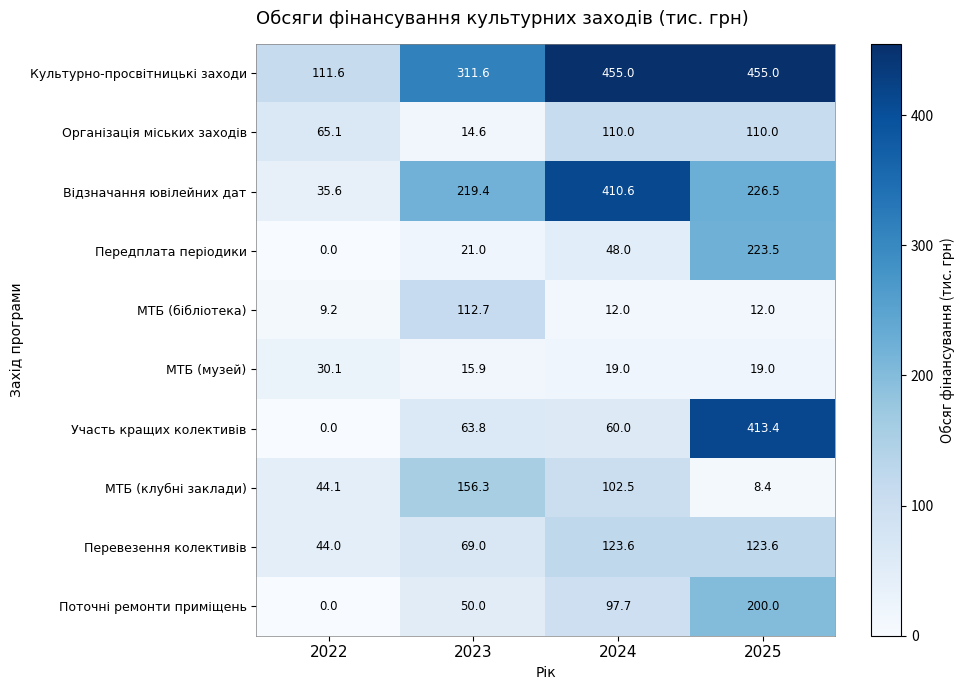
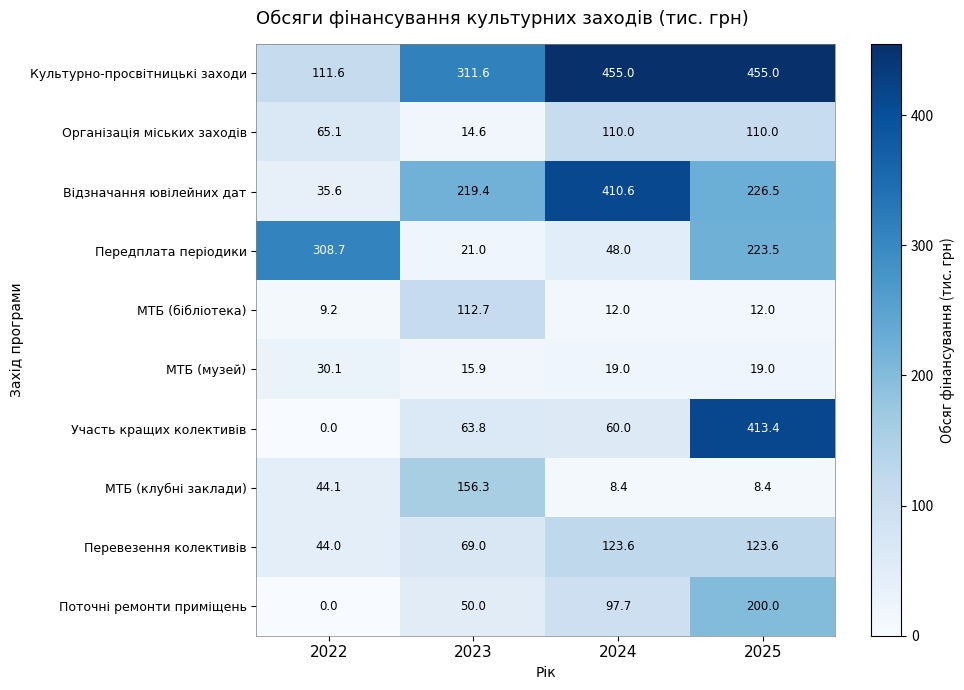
  {
    "Культурно-просвітницькі заходи": {
      "2022": 111.6,
      "2023": 311.6,
      "2024": 455.0,
      "2025": 455.0
    },
    "Організація міських заходів": {
      "2022": 65.1,
      "2023": 14.6,
      "2024": 110.0,
      "2025": 110.0
    },
    "Відзначання ювілейних дат": {
      "2022": 35.6,
      "2023": 219.4,
      "2024": 410.6,
      "2025": 226.5
    },
    "Передплата періодики": {
-     "2022": 0.0,
+     "2022": 308.7,
      "2023": 21.0,
      "2024": 48.0,
      "2025": 223.5
    },
    "МТБ (бібліотека)": {
      "2022": 9.2,
      "2023": 112.7,
      "2024": 12.0,
      "2025": 12.0
    },
    "МТБ (музей)": {
      "2022": 30.1,
      "2023": 15.9,
      "2024": 19.0,
      "2025": 19.0
    },
    "Участь кращих колективів": {
      "2022": 0.0,
      "2023": 63.8,
      "2024": 60.0,
      "2025": 413.4
    },
    "МТБ (клубні заклади)": {
      "2022": 44.1,
      "2023": 156.3,
-     "2024": 102.5,
+     "2024": 8.4,
      "2025": 8.4
    },
    "Перевезення колективів": {
      "2022": 44.0,
      "2023": 69.0,
      "2024": 123.6,
      "2025": 123.6
    },
    "Поточні ремонти приміщень": {
      "2022": 0.0,
      "2023": 50.0,
      "2024": 97.7,
      "2025": 200.0
    }
  }
